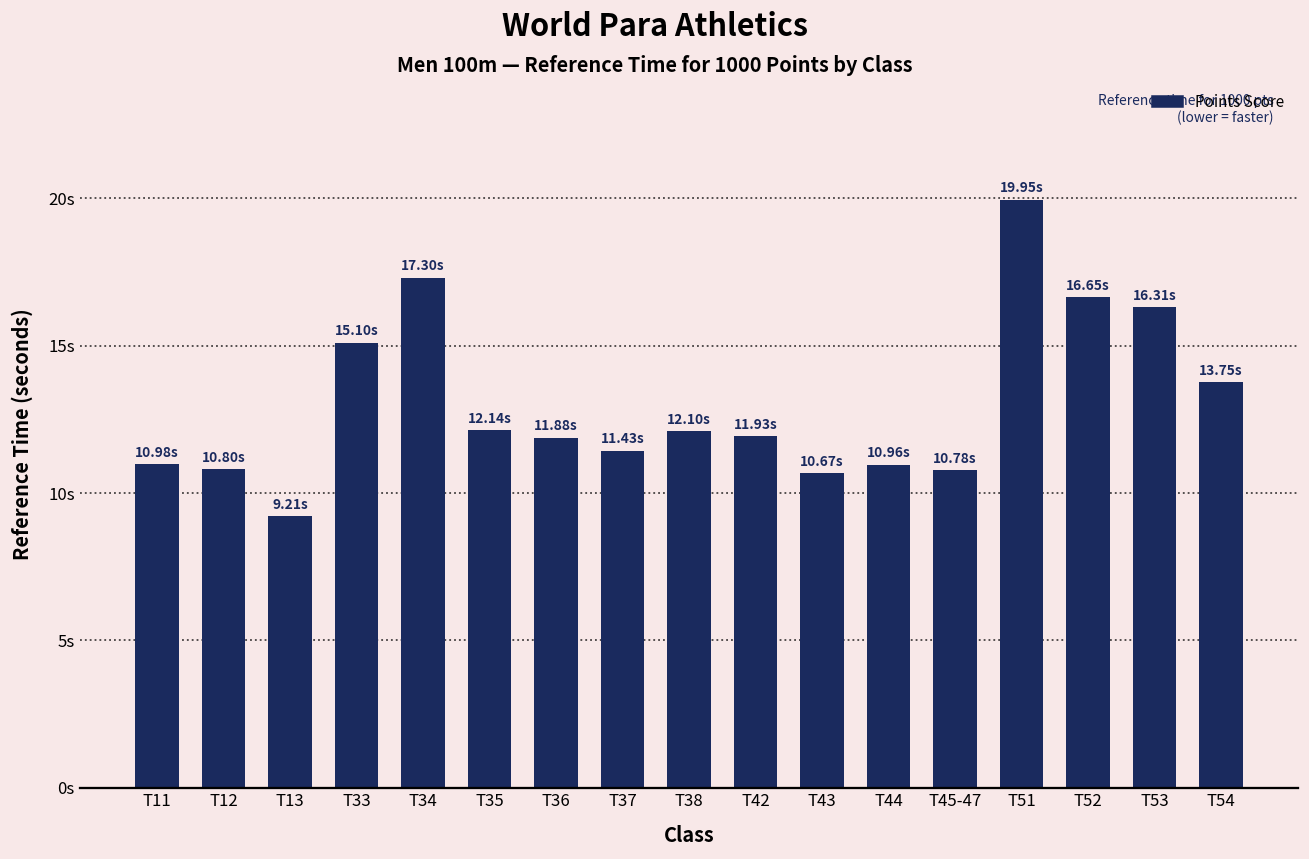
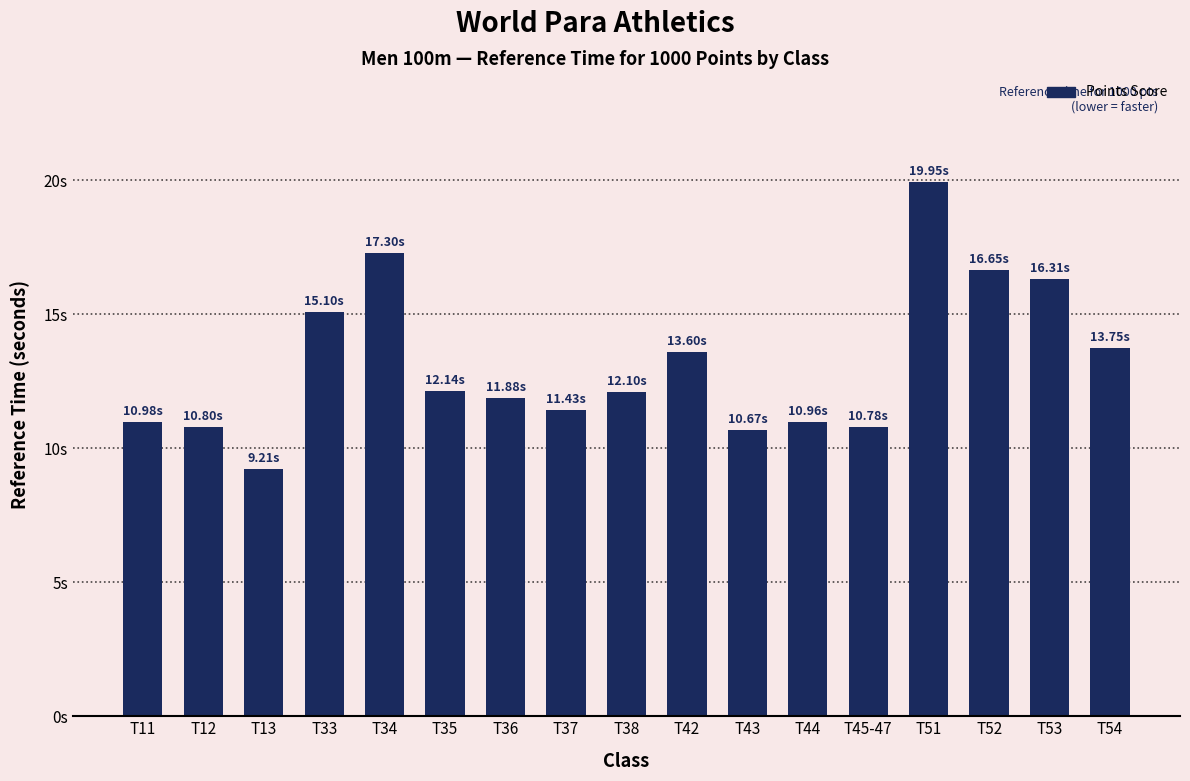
  {
    "T11": "10.98s",
    "T12": "10.80s",
    "T13": "9.21s",
    "T33": "15.10s",
    "T34": "17.30s",
    "T35": "12.14s",
    "T36": "11.88s",
    "T37": "11.43s",
    "T38": "12.10s",
-   "T42": "11.93s",
+   "T42": "13.60s",
    "T43": "10.67s",
    "T44": "10.96s",
    "T45-47": "10.78s",
    "T51": "19.95s",
    "T52": "16.65s",
    "T53": "16.31s",
    "T54": "13.75s"
  }
